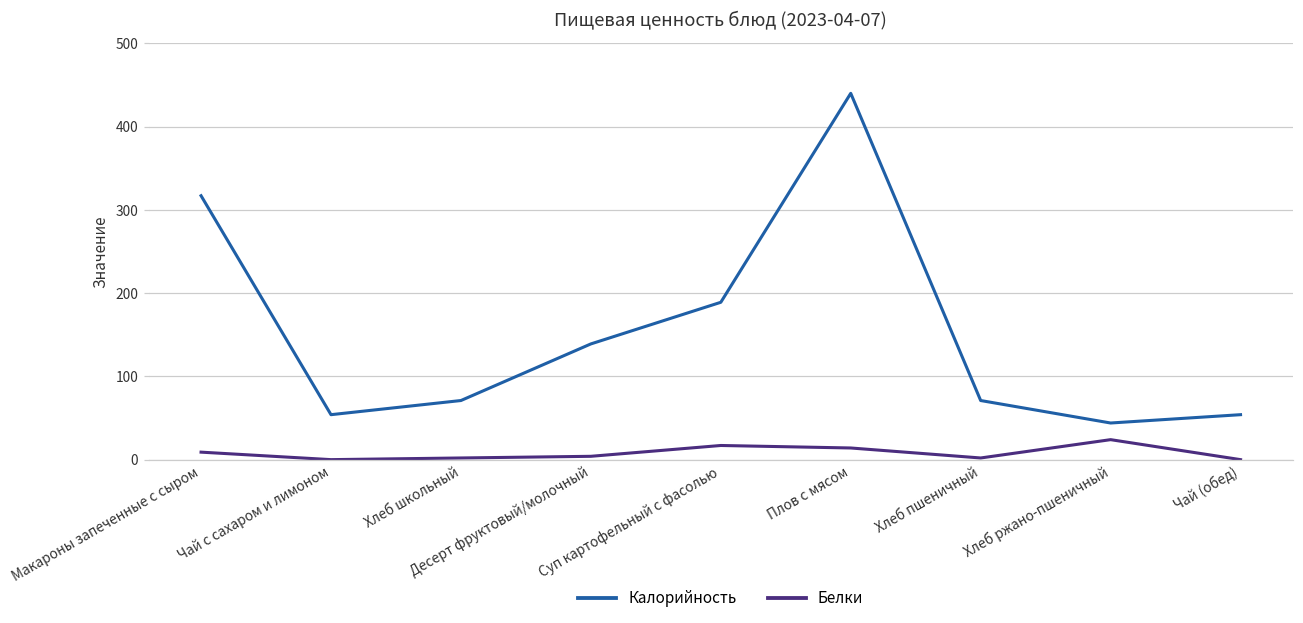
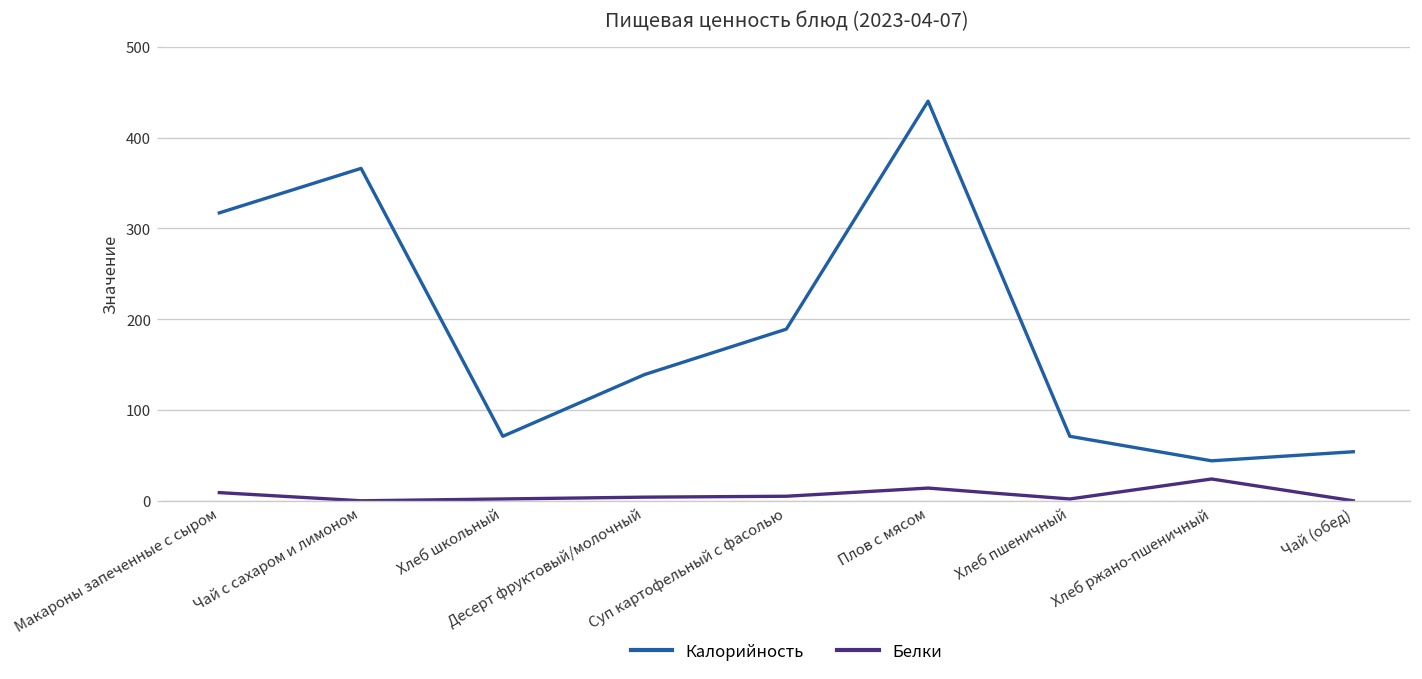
  {
    "Калорийность": {
      "Макароны запеченные с сыром": 320,
-     "Чай с сахаром и лимоном": 50,
+     "Чай с сахаром и лимоном": 370,
      "Хлеб школьный": 70,
      "Десерт фруктовый/молочный": 140,
      "Суп картофельный с фасолью": 190,
      "Плов с мясом": 440,
      "Хлеб пшеничный": 70,
      "Хлеб ржано-пшеничный": 40,
      "Чай (обед)": 50
    },
    "Белки": {
      "Макароны запеченные с сыром": 10,
      "Чай с сахаром и лимоном": 0,
      "Хлеб школьный": 0,
      "Десерт фруктовый/молочный": 0,
-     "Суп картофельный с фасолью": 20,
+     "Суп картофельный с фасолью": 10,
      "Плов с мясом": 10,
      "Хлеб пшеничный": 0,
      "Хлеб ржано-пшеничный": 20,
      "Чай (обед)": 0
    }
  }
